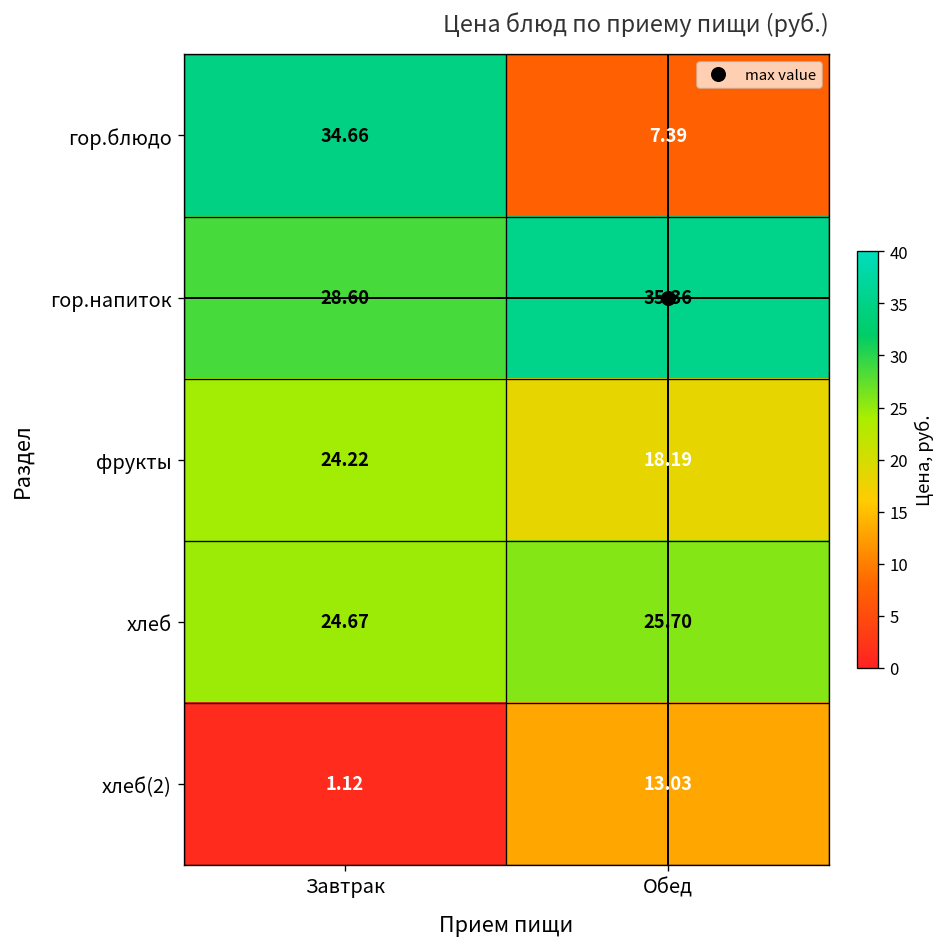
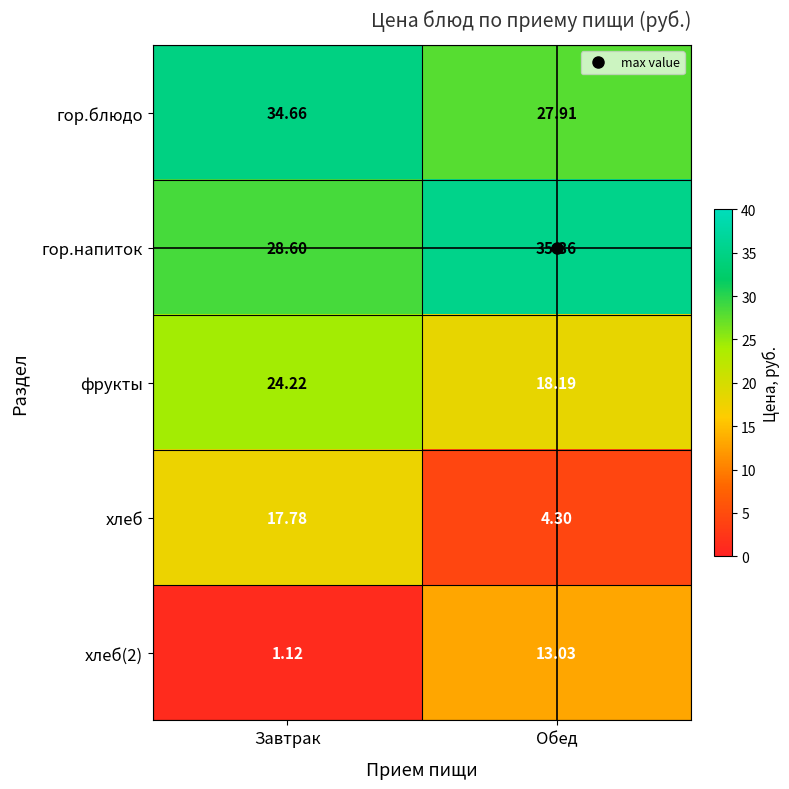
  {
    "гор.блюдо": {
      "Завтрак": 34.66,
-     "Обед": 7.39
+     "Обед": 27.91
    },
    "гор.напиток": {
      "Завтрак": 28.60
    },
    "фрукты": {
      "Завтрак": 24.22,
      "Обед": 18.19
    },
    "хлеб": {
-     "Завтрак": 24.67,
-     "Обед": 25.70
+     "Завтрак": 17.78,
+     "Обед": 4.30
    },
    "хлеб(2)": {
      "Завтрак": 1.12,
      "Обед": 13.03
    }
  }
